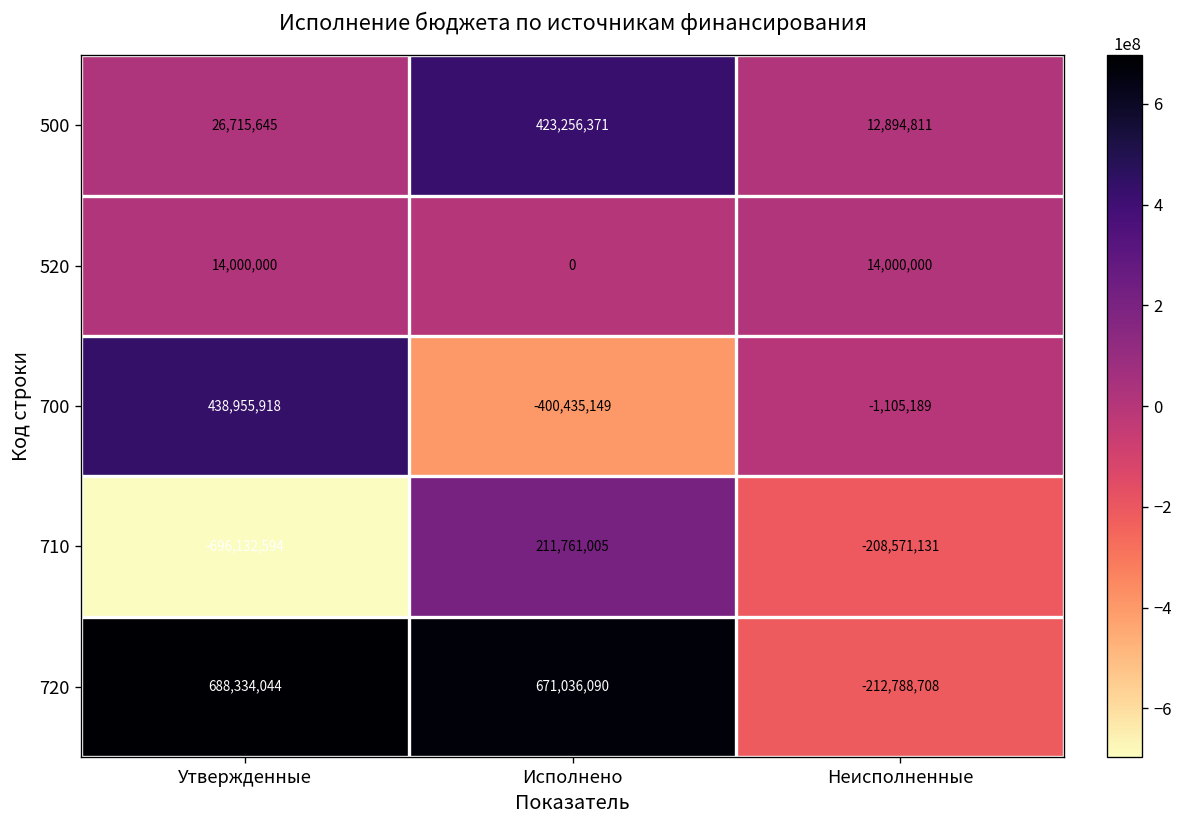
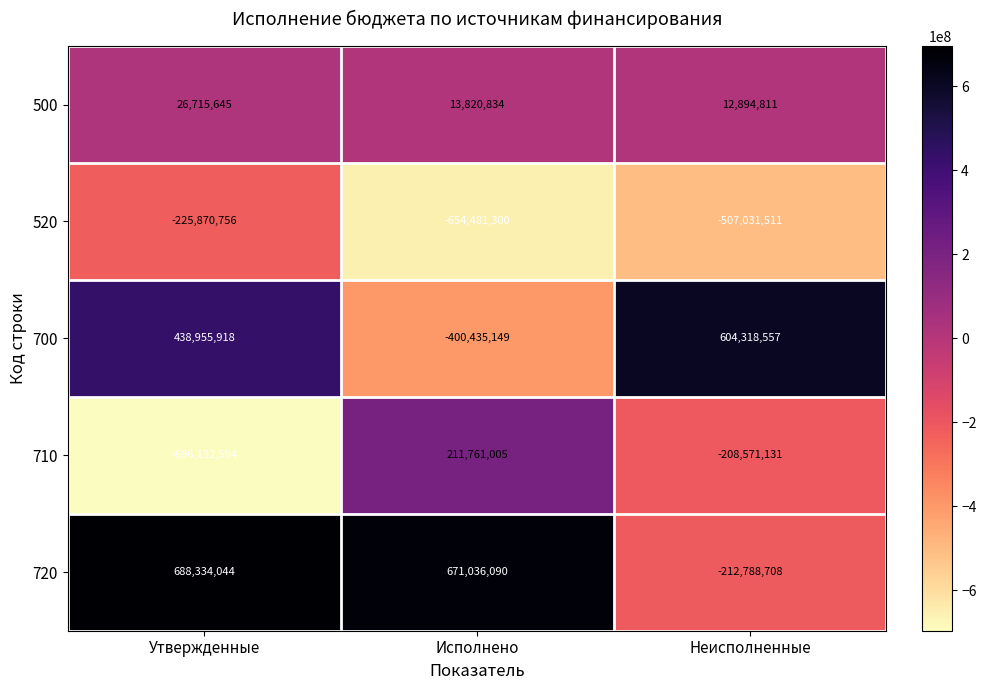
  {
    "500": {
      "Утвержденные": "26,715,645",
-     "Исполнено": "423,256,371",
+     "Исполнено": "13,820,834",
      "Неисполненные": "12,894,811"
    },
    "520": {
-     "Утвержденные": "14,000,000",
-     "Исполнено": "0",
-     "Неисполненные": "14,000,000"
+     "Утвержденные": "-225,870,756",
+     "Исполнено": "-654,481,300",
+     "Неисполненные": "-507,031,511"
    },
    "700": {
      "Утвержденные": "438,955,918",
      "Исполнено": "-400,435,149",
-     "Неисполненные": "-1,105,189"
+     "Неисполненные": "604,318,557"
    },
    "710": {
      "Утвержденные": "-696,132,594",
      "Исполнено": "211,761,005",
      "Неисполненные": "-208,571,131"
    },
    "720": {
      "Утвержденные": "688,334,044",
      "Исполнено": "671,036,090",
      "Неисполненные": "-212,788,708"
    }
  }
